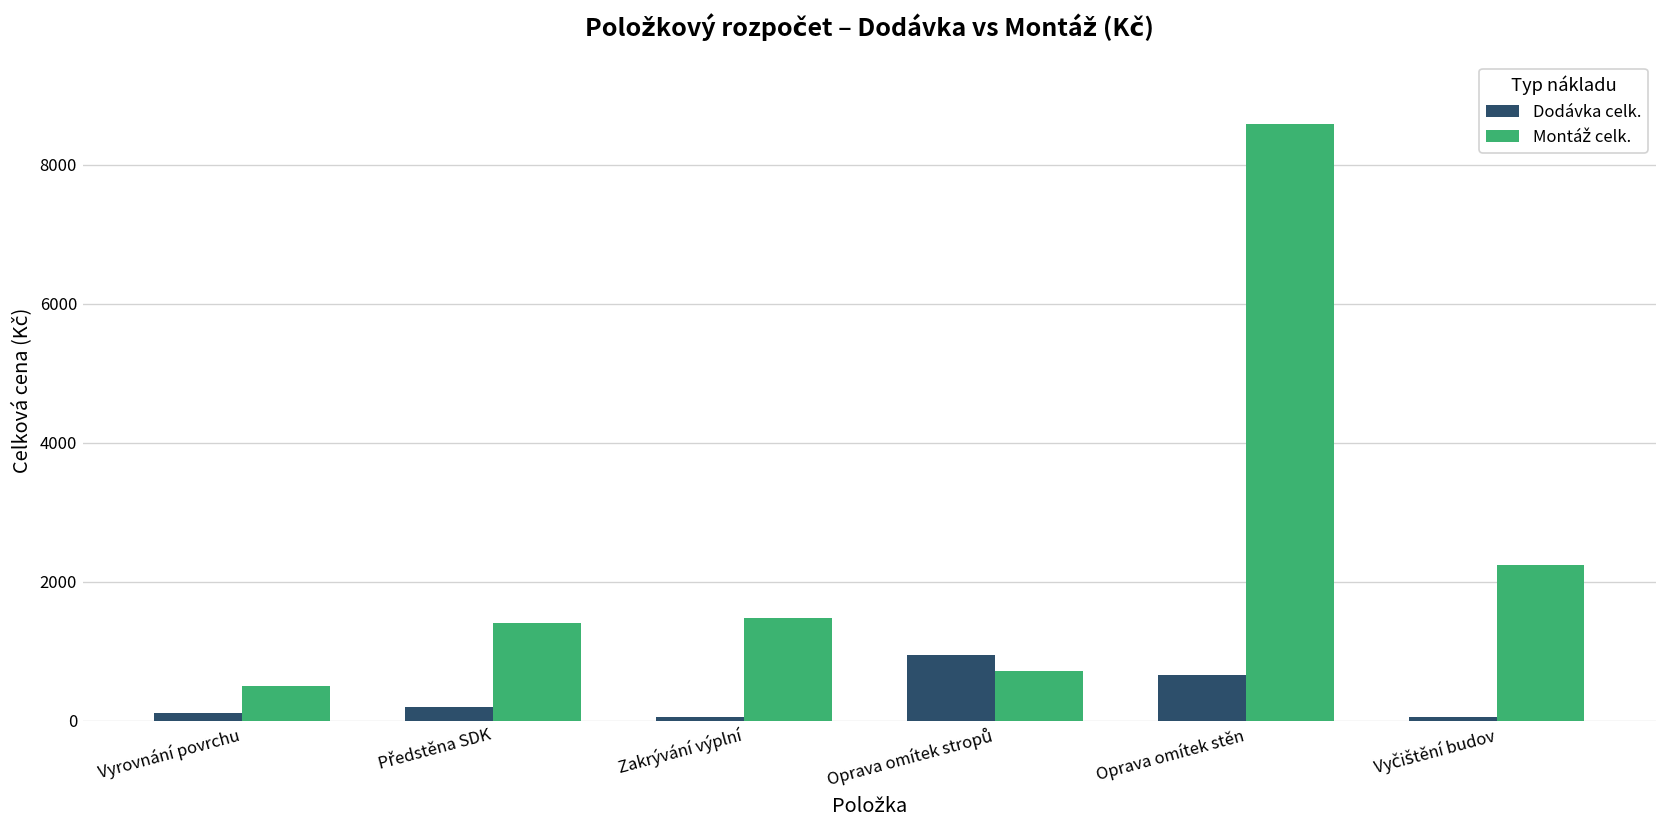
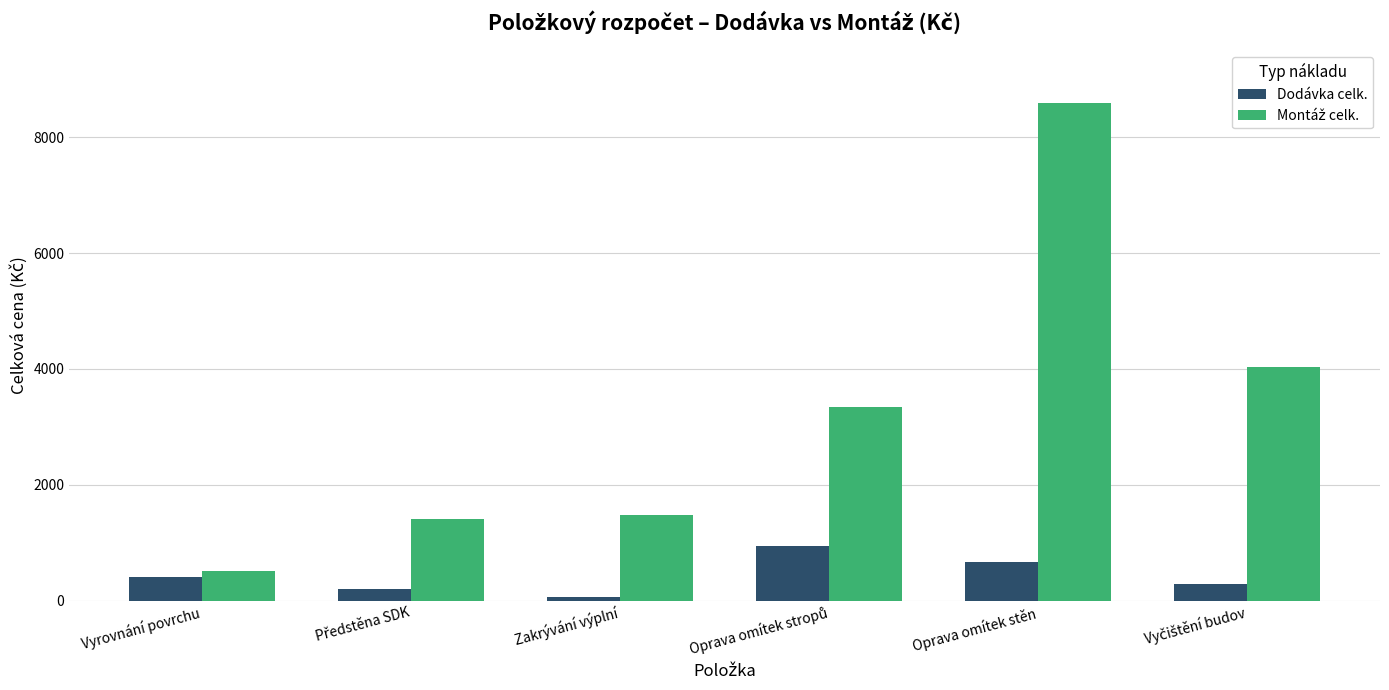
  {
    "Dodávka celk.": {
-     "Vyrovnání povrchu": 100,
+     "Vyrovnání povrchu": 400,
      "Předstěna SDK": 200,
      "Zakrývání výplní": 100,
      "Oprava omítek stropů": 900,
      "Oprava omítek stěn": 700,
-     "Vyčištění budov": 0
+     "Vyčištění budov": 300
    },
    "Montáž celk.": {
      "Vyrovnání povrchu": 500,
      "Předstěna SDK": 1400,
      "Zakrývání výplní": 1500,
-     "Oprava omítek stropů": 700,
+     "Oprava omítek stropů": 3300,
      "Oprava omítek stěn": 8600,
-     "Vyčištění budov": 2200
+     "Vyčištění budov": 4000
    }
  }
